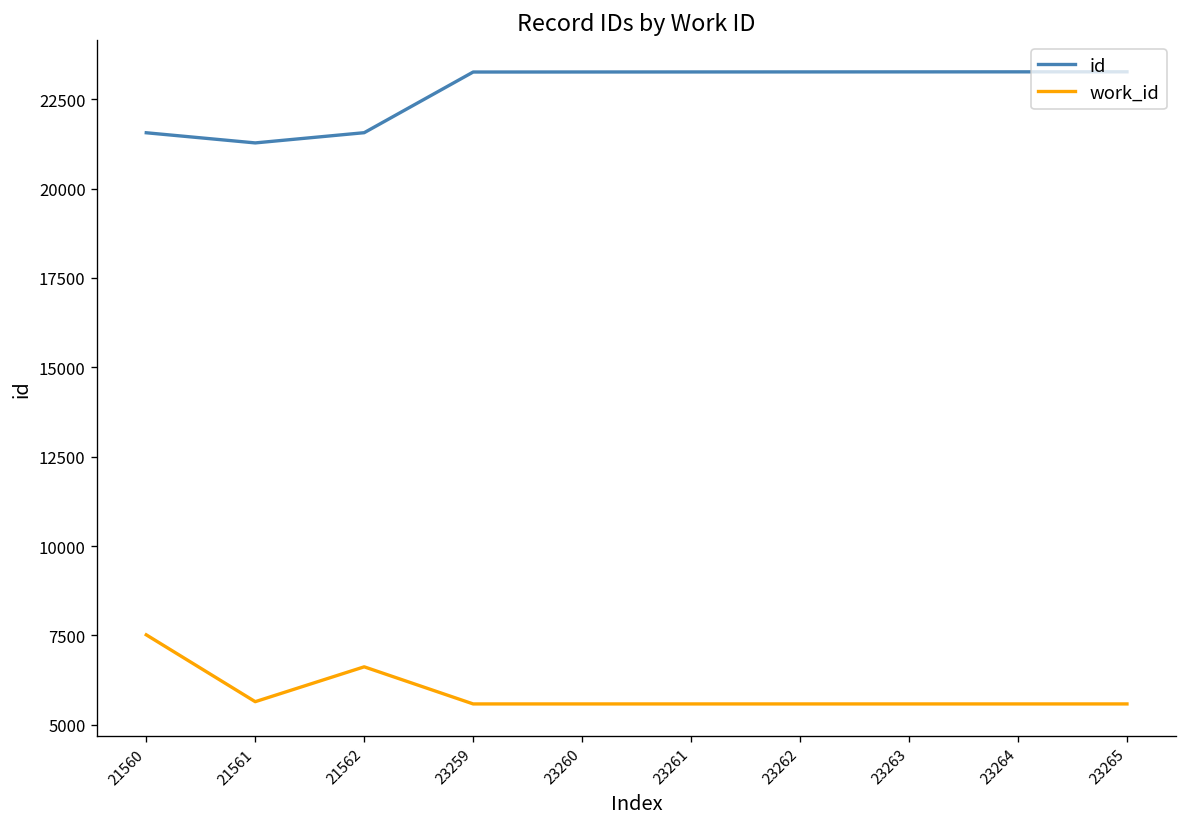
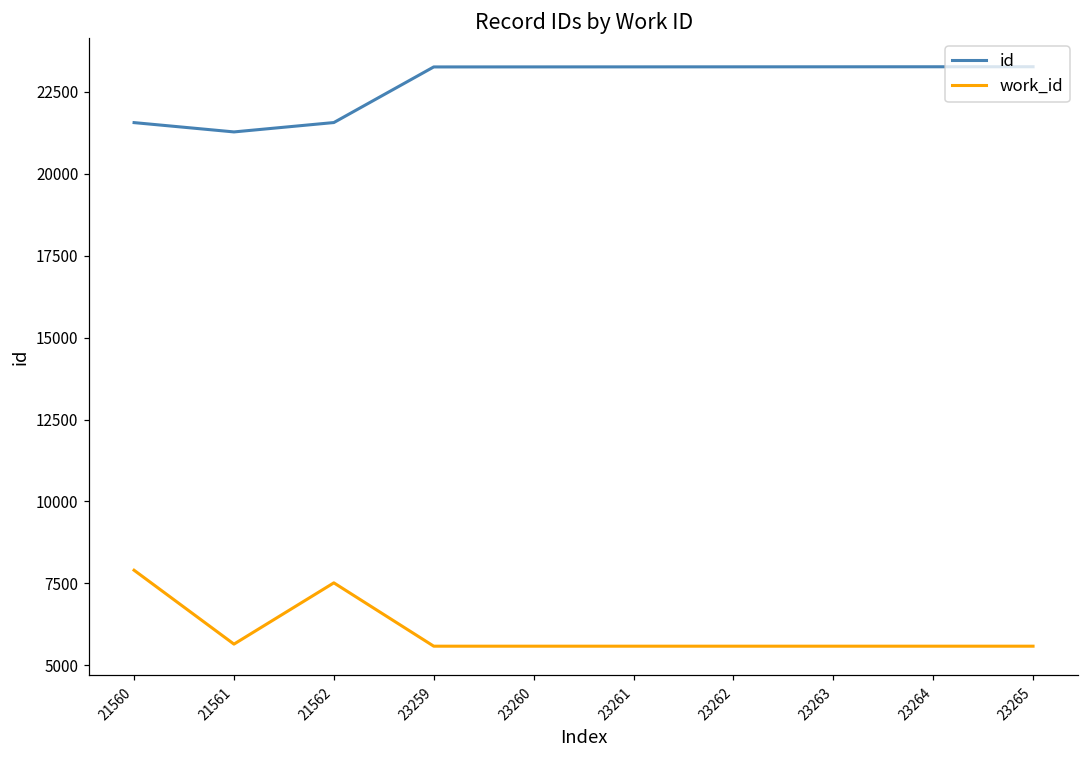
  {
    "id": {
      "21560": 21600,
      "21561": 21300,
      "21562": 21600,
      "23259": 23300,
      "23260": 23300,
      "23261": 23300,
      "23262": 23300,
      "23263": 23300,
      "23264": 23300
    },
    "work_id": {
-     "21560": 7500,
+     "21560": 7900,
      "21561": 5600,
-     "21562": 6600,
+     "21562": 7500,
      "23259": 5600,
      "23260": 5600,
      "23261": 5600,
      "23262": 5600,
      "23263": 5600,
      "23264": 5600,
      "23265": 5600
    }
  }
